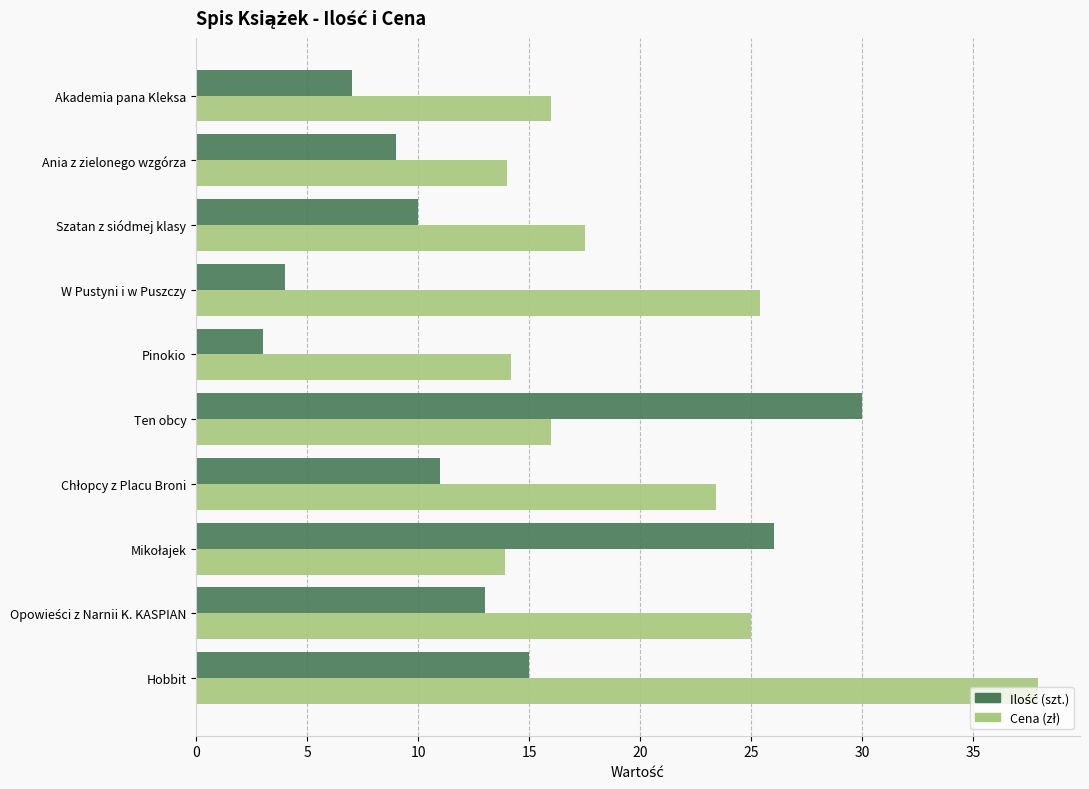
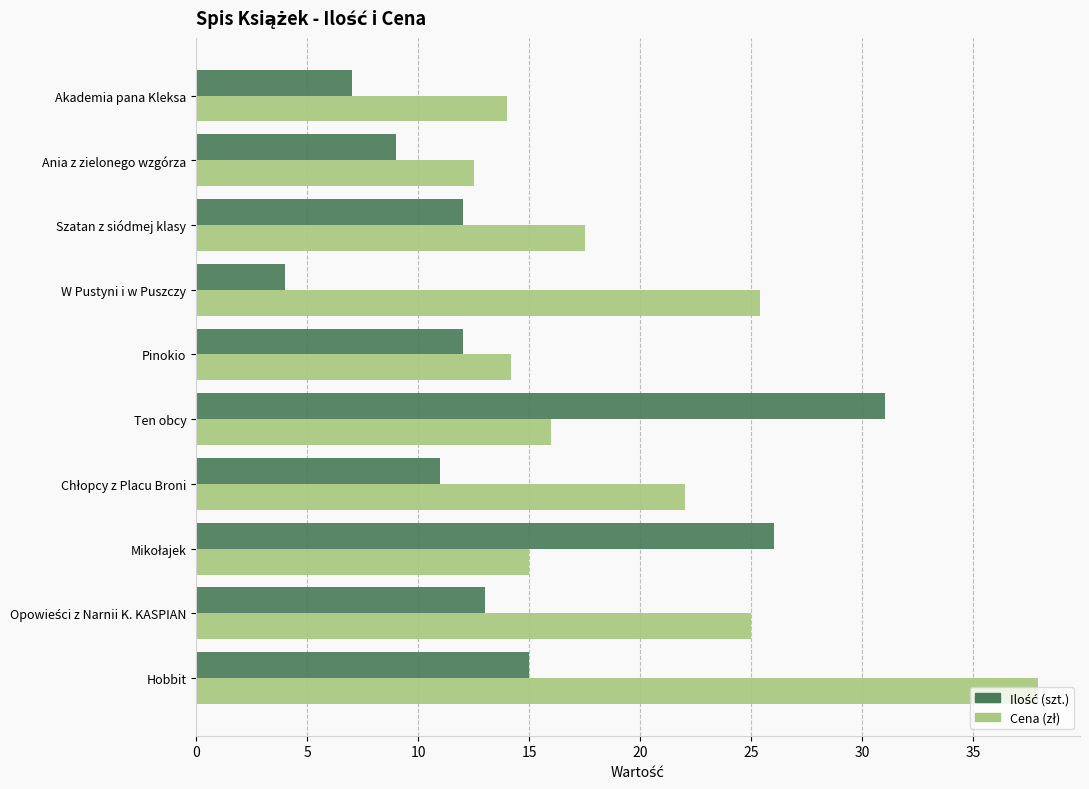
  {
    "Ilość (szt.)": {
      "Akademia pana Kleksa": 7,
      "Ania z zielonego wzgórza": 9,
-     "Szatan z siódmej klasy": 10,
+     "Szatan z siódmej klasy": 12,
      "W Pustyni i w Puszczy": 4,
-     "Pinokio": 3,
-     "Ten obcy": 30,
+     "Pinokio": 12,
+     "Ten obcy": 31,
      "Chłopcy z Placu Broni": 11,
      "Mikołajek": 26,
      "Opowieści z Narnii K. KASPIAN": 13,
      "Hobbit": 15
    },
    "Cena (zł)": {
-     "Akademia pana Kleksa": 16,
-     "Ania z zielonego wzgórza": 14.0,
+     "Akademia pana Kleksa": 14,
+     "Ania z zielonego wzgórza": 12.5,
      "Szatan z siódmej klasy": 17.5,
      "W Pustyni i w Puszczy": 25.4,
      "Pinokio": 14.2,
      "Ten obcy": 16.0,
-     "Chłopcy z Placu Broni": 23.4,
-     "Mikołajek": 13.9,
+     "Chłopcy z Placu Broni": 22.0,
+     "Mikołajek": 15.0,
      "Opowieści z Narnii K. KASPIAN": 25.0
    }
  }
